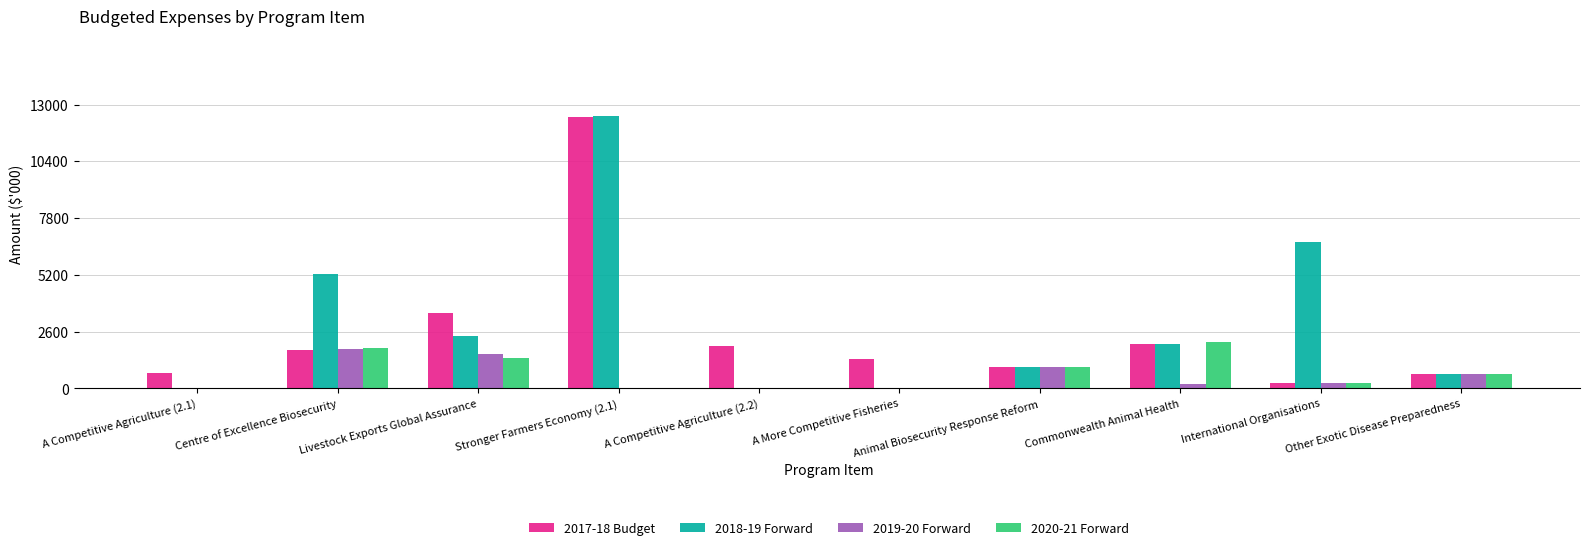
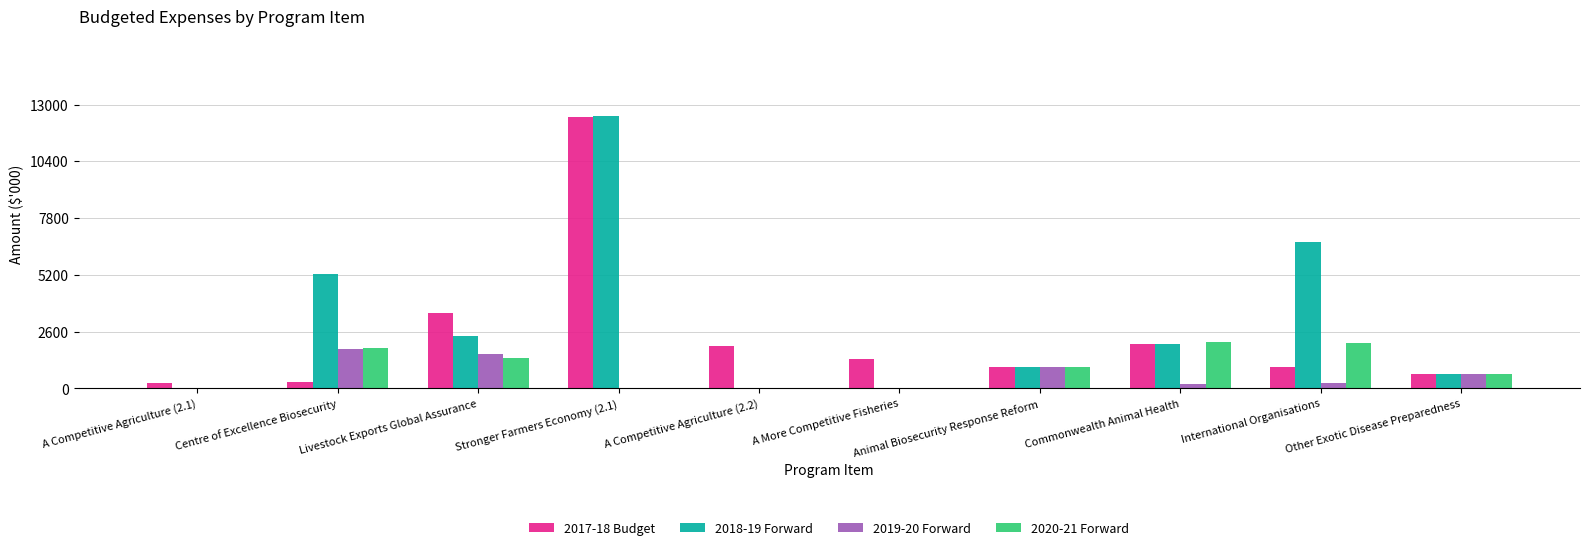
  {
    "2017-18 Budget": {
-     "A Competitive Agriculture (2.1)": 700,
-     "Centre of Excellence Biosecurity": 1800,
+     "A Competitive Agriculture (2.1)": 300,
+     "Centre of Excellence Biosecurity": 300,
      "Livestock Exports Global Assurance": 3400,
      "Stronger Farmers Economy (2.1)": 12400,
      "A Competitive Agriculture (2.2)": 1900,
      "A More Competitive Fisheries": 1300,
      "Animal Biosecurity Response Reform": 1000,
      "Commonwealth Animal Health": 2100,
-     "International Organisations": 200,
+     "International Organisations": 1000,
      "Other Exotic Disease Preparedness": 600
    },
    "2018-19 Forward": {
      "A Competitive Agriculture (2.1)": 0,
      "Centre of Excellence Biosecurity": 5300,
      "Livestock Exports Global Assurance": 2400,
      "Stronger Farmers Economy (2.1)": 12500,
      "A Competitive Agriculture (2.2)": 0,
      "A More Competitive Fisheries": 0,
      "Animal Biosecurity Response Reform": 1000,
      "Commonwealth Animal Health": 2100,
      "International Organisations": 6700,
      "Other Exotic Disease Preparedness": 700
    },
    "2019-20 Forward": {
      "A Competitive Agriculture (2.1)": 0,
      "Centre of Excellence Biosecurity": 1800,
      "Livestock Exports Global Assurance": 1600,
      "Stronger Farmers Economy (2.1)": 0,
      "A Competitive Agriculture (2.2)": 0,
      "A More Competitive Fisheries": 0,
      "Animal Biosecurity Response Reform": 1000,
      "Commonwealth Animal Health": 200,
      "International Organisations": 200,
      "Other Exotic Disease Preparedness": 700
    },
    "2020-21 Forward": {
      "A Competitive Agriculture (2.1)": 0,
      "Centre of Excellence Biosecurity": 1800,
      "Livestock Exports Global Assurance": 1400,
      "Stronger Farmers Economy (2.1)": 0,
      "A Competitive Agriculture (2.2)": 0,
      "A More Competitive Fisheries": 0,
      "Animal Biosecurity Response Reform": 1000,
      "Commonwealth Animal Health": 2100,
-     "International Organisations": 300,
+     "International Organisations": 2100,
      "Other Exotic Disease Preparedness": 700
    }
  }
